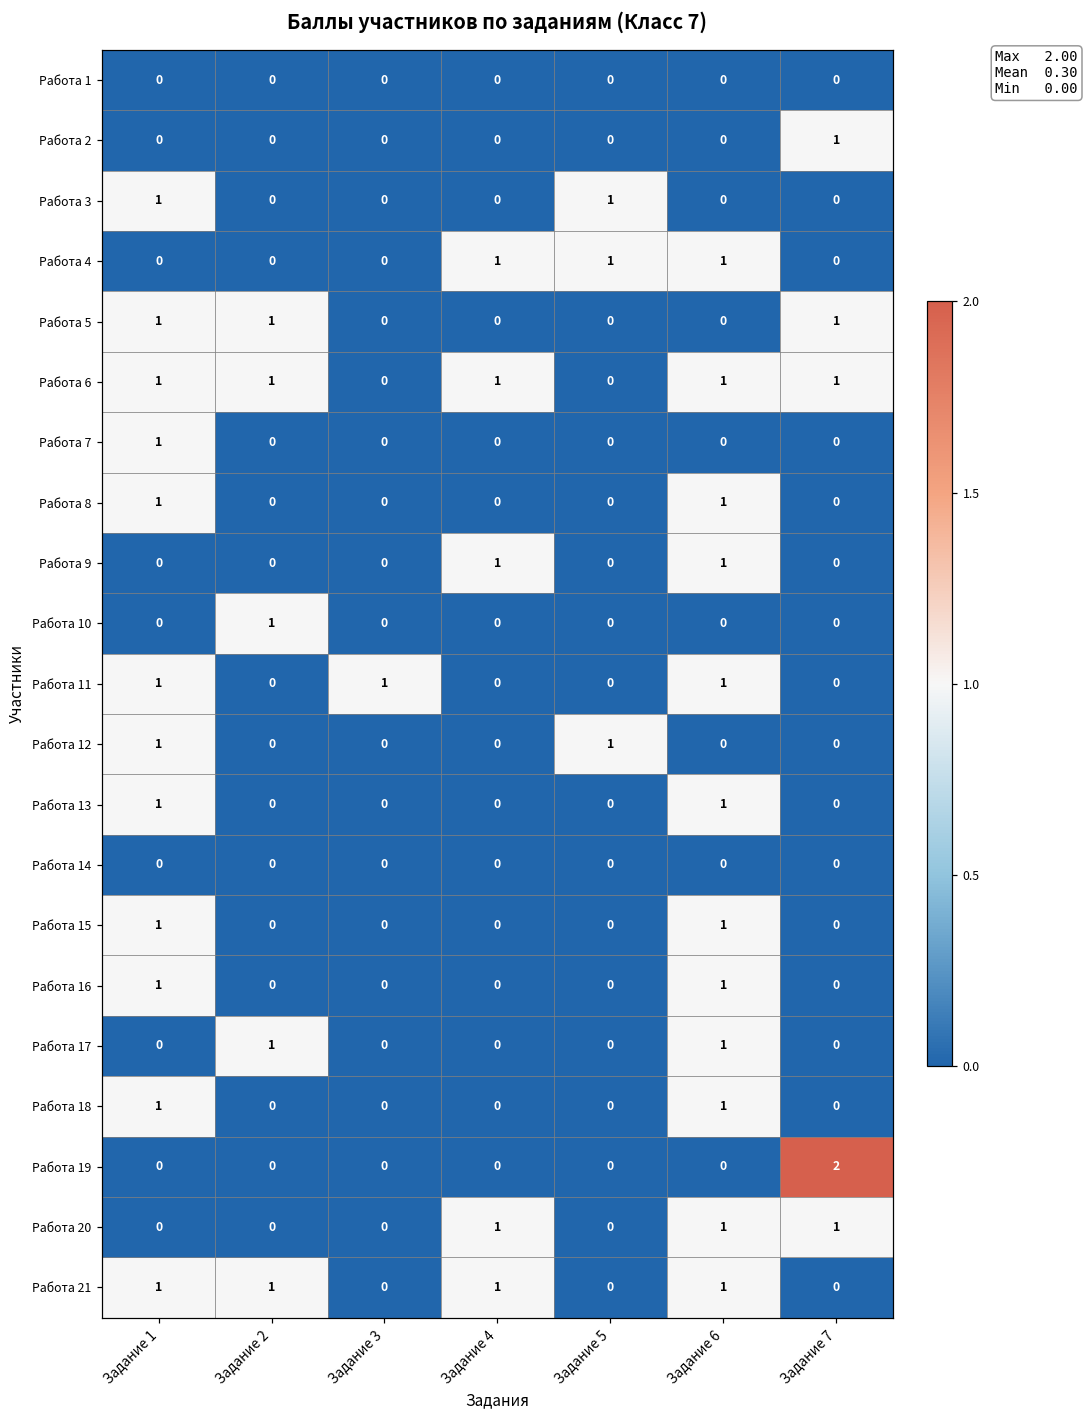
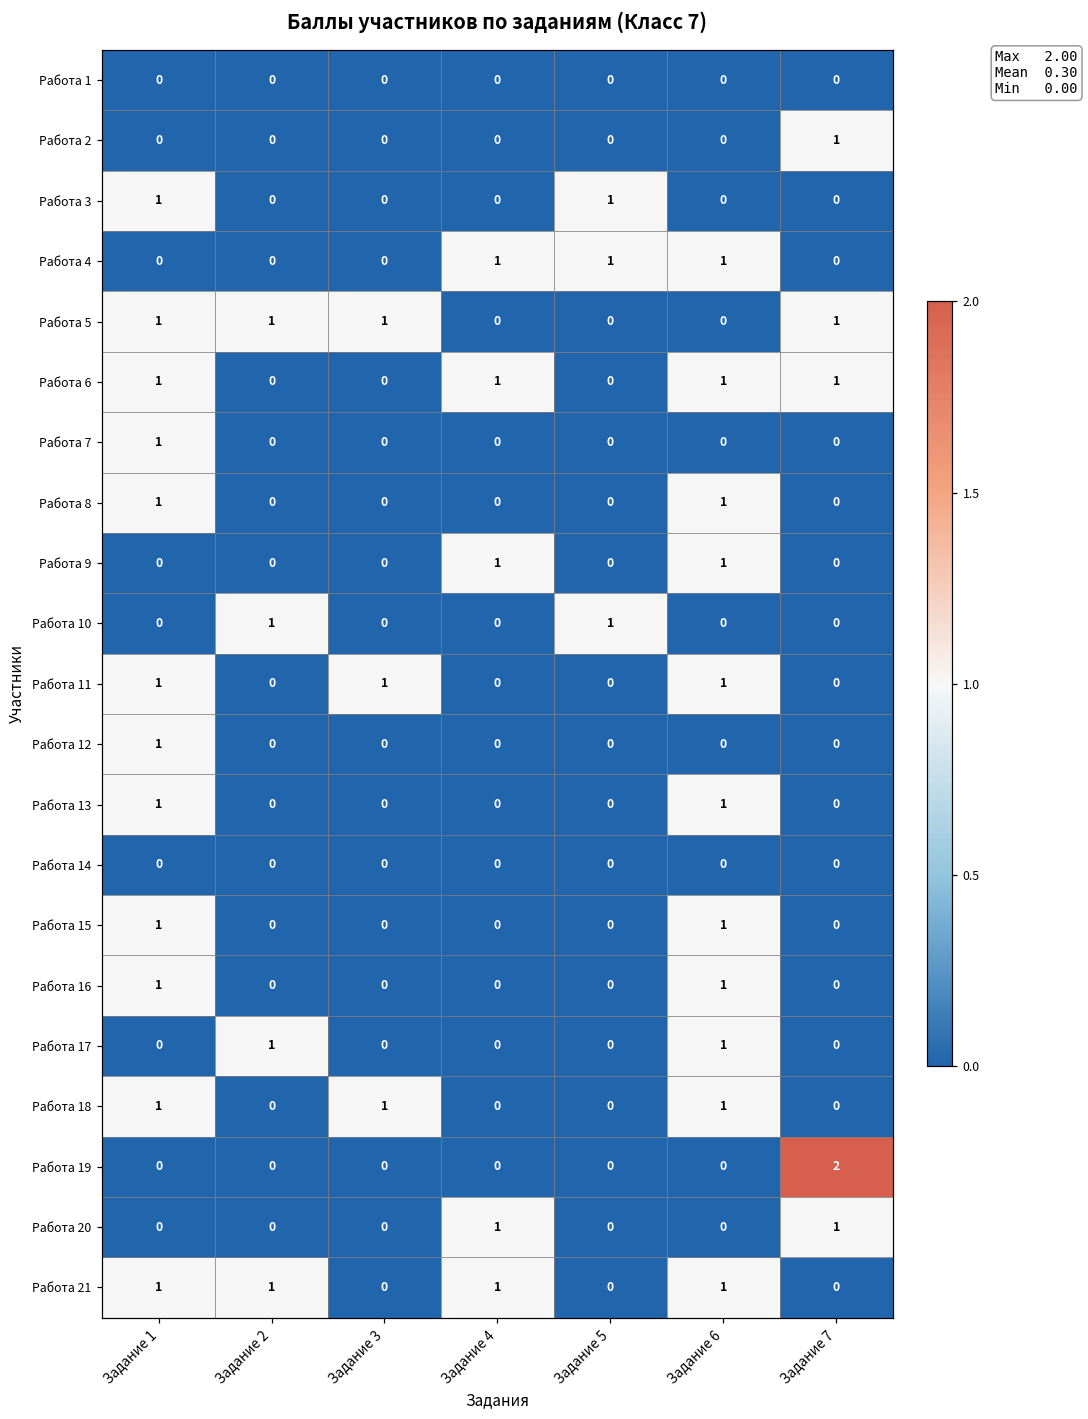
  {
    "Работа 1": {
      "Задание 1": 0,
      "Задание 2": 0,
      "Задание 3": 0,
      "Задание 4": 0,
      "Задание 5": 0,
      "Задание 6": 0,
      "Задание 7": 0
    },
    "Работа 2": {
      "Задание 1": 0,
      "Задание 2": 0,
      "Задание 3": 0,
      "Задание 4": 0,
      "Задание 5": 0,
      "Задание 6": 0,
      "Задание 7": 1
    },
    "Работа 3": {
      "Задание 1": 1,
      "Задание 2": 0,
      "Задание 3": 0,
      "Задание 4": 0,
      "Задание 5": 1,
      "Задание 6": 0,
      "Задание 7": 0
    },
    "Работа 4": {
      "Задание 1": 0,
      "Задание 2": 0,
      "Задание 3": 0,
      "Задание 4": 1,
      "Задание 5": 1,
      "Задание 6": 1,
      "Задание 7": 0
    },
    "Работа 5": {
      "Задание 1": 1,
      "Задание 2": 1,
-     "Задание 3": 0,
+     "Задание 3": 1,
      "Задание 4": 0,
      "Задание 5": 0,
      "Задание 6": 0,
      "Задание 7": 1
    },
    "Работа 6": {
      "Задание 1": 1,
-     "Задание 2": 1,
+     "Задание 2": 0,
      "Задание 3": 0,
      "Задание 4": 1,
      "Задание 5": 0,
      "Задание 6": 1,
      "Задание 7": 1
    },
    "Работа 7": {
      "Задание 1": 1,
      "Задание 2": 0,
      "Задание 3": 0,
      "Задание 4": 0,
      "Задание 5": 0,
      "Задание 6": 0,
      "Задание 7": 0
    },
    "Работа 8": {
      "Задание 1": 1,
      "Задание 2": 0,
      "Задание 3": 0,
      "Задание 4": 0,
      "Задание 5": 0,
      "Задание 6": 1,
      "Задание 7": 0
    },
    "Работа 9": {
      "Задание 1": 0,
      "Задание 2": 0,
      "Задание 3": 0,
      "Задание 4": 1,
      "Задание 5": 0,
      "Задание 6": 1,
      "Задание 7": 0
    },
    "Работа 10": {
      "Задание 1": 0,
      "Задание 2": 1,
      "Задание 3": 0,
      "Задание 4": 0,
-     "Задание 5": 0,
+     "Задание 5": 1,
      "Задание 6": 0,
      "Задание 7": 0
    },
    "Работа 11": {
      "Задание 1": 1,
      "Задание 2": 0,
      "Задание 3": 1,
      "Задание 4": 0,
      "Задание 5": 0,
      "Задание 6": 1,
      "Задание 7": 0
    },
    "Работа 12": {
      "Задание 1": 1,
      "Задание 2": 0,
      "Задание 3": 0,
      "Задание 4": 0,
-     "Задание 5": 1,
+     "Задание 5": 0,
      "Задание 6": 0,
      "Задание 7": 0
    },
    "Работа 13": {
      "Задание 1": 1,
      "Задание 2": 0,
      "Задание 3": 0,
      "Задание 4": 0,
      "Задание 5": 0,
      "Задание 6": 1,
      "Задание 7": 0
    },
    "Работа 14": {
      "Задание 1": 0,
      "Задание 2": 0,
      "Задание 3": 0,
      "Задание 4": 0,
      "Задание 5": 0,
      "Задание 6": 0,
      "Задание 7": 0
    },
    "Работа 15": {
      "Задание 1": 1,
      "Задание 2": 0,
      "Задание 3": 0,
      "Задание 4": 0,
      "Задание 5": 0,
      "Задание 6": 1,
      "Задание 7": 0
    },
    "Работа 16": {
      "Задание 1": 1,
      "Задание 2": 0,
      "Задание 3": 0,
      "Задание 4": 0,
      "Задание 5": 0,
      "Задание 6": 1,
      "Задание 7": 0
    },
    "Работа 17": {
      "Задание 1": 0,
      "Задание 2": 1,
      "Задание 3": 0,
      "Задание 4": 0,
      "Задание 5": 0,
      "Задание 6": 1,
      "Задание 7": 0
    },
    "Работа 18": {
      "Задание 1": 1,
      "Задание 2": 0,
-     "Задание 3": 0,
+     "Задание 3": 1,
      "Задание 4": 0,
      "Задание 5": 0,
      "Задание 6": 1,
      "Задание 7": 0
    },
    "Работа 19": {
      "Задание 1": 0,
      "Задание 2": 0,
      "Задание 3": 0,
      "Задание 4": 0,
      "Задание 5": 0,
      "Задание 6": 0,
      "Задание 7": 2
    },
    "Работа 20": {
      "Задание 1": 0,
      "Задание 2": 0,
      "Задание 3": 0,
      "Задание 4": 1,
      "Задание 5": 0,
-     "Задание 6": 1,
+     "Задание 6": 0,
      "Задание 7": 1
    },
    "Работа 21": {
      "Задание 1": 1,
      "Задание 2": 1,
      "Задание 3": 0,
      "Задание 4": 1,
      "Задание 5": 0,
      "Задание 6": 1,
      "Задание 7": 0
    }
  }
